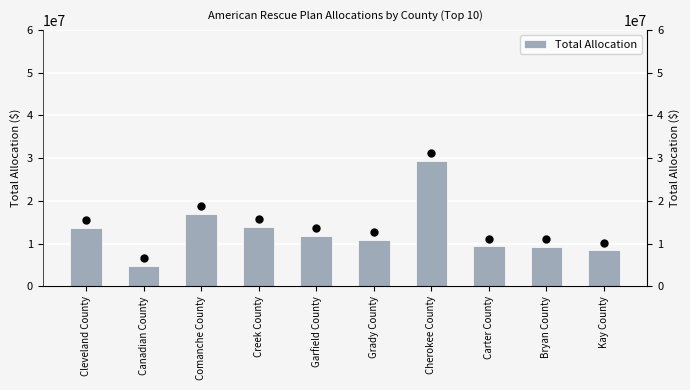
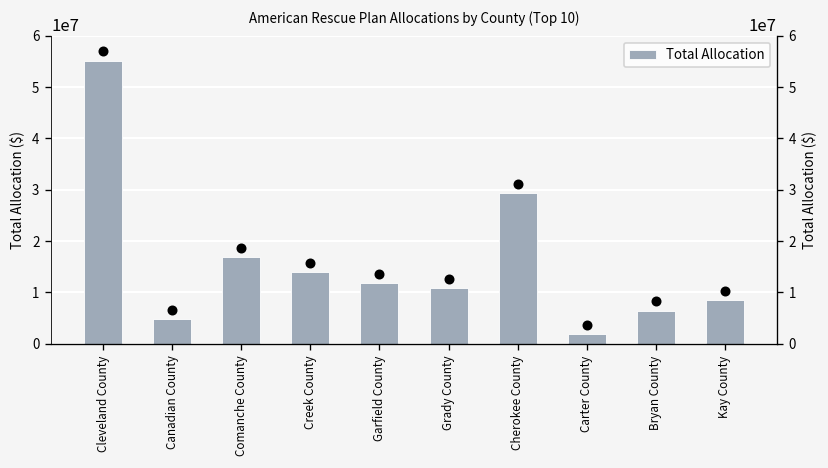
  {
    "Total Allocation": {
-     "Cleveland County": 14000000,
+     "Cleveland County": 55000000,
      "Canadian County": 5000000,
      "Comanche County": 17000000,
      "Creek County": 14000000,
      "Garfield County": 12000000,
      "Grady County": 11000000,
      "Cherokee County": 29000000,
-     "Carter County": 9000000,
-     "Bryan County": 9000000,
+     "Carter County": 2000000,
+     "Bryan County": 6000000,
      "Kay County": 8000000
    }
  }
